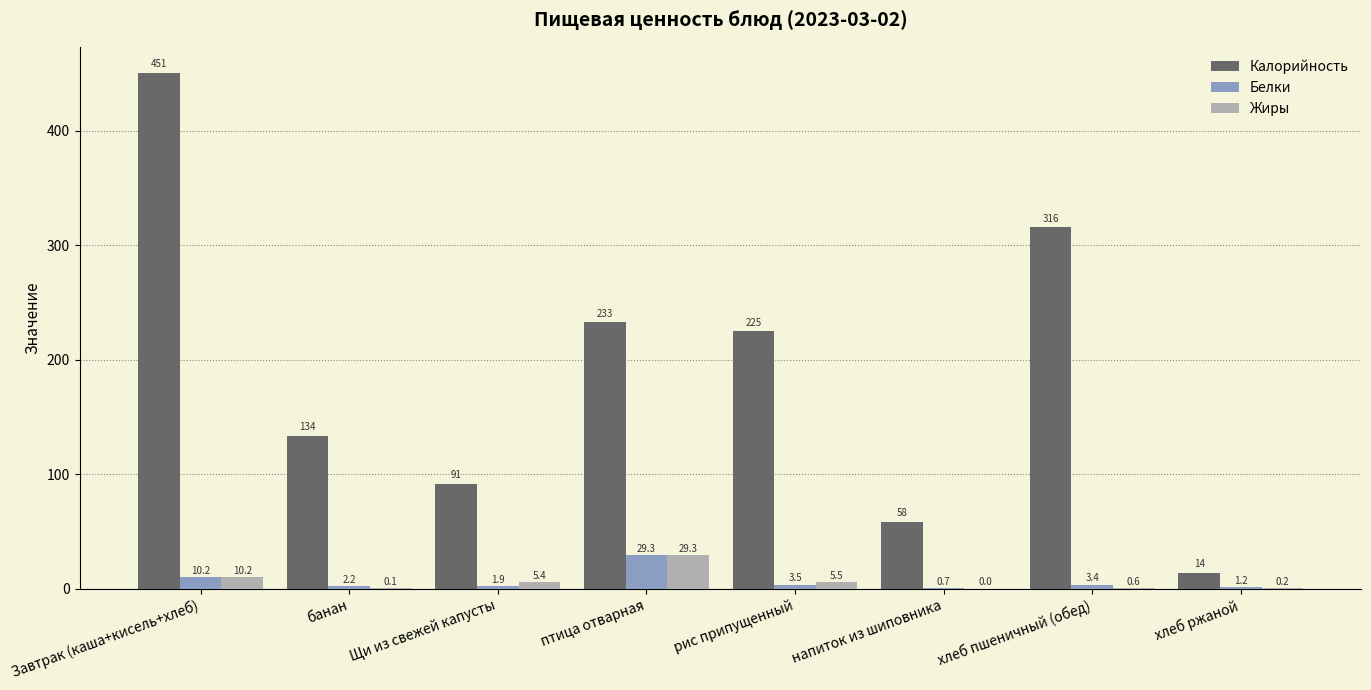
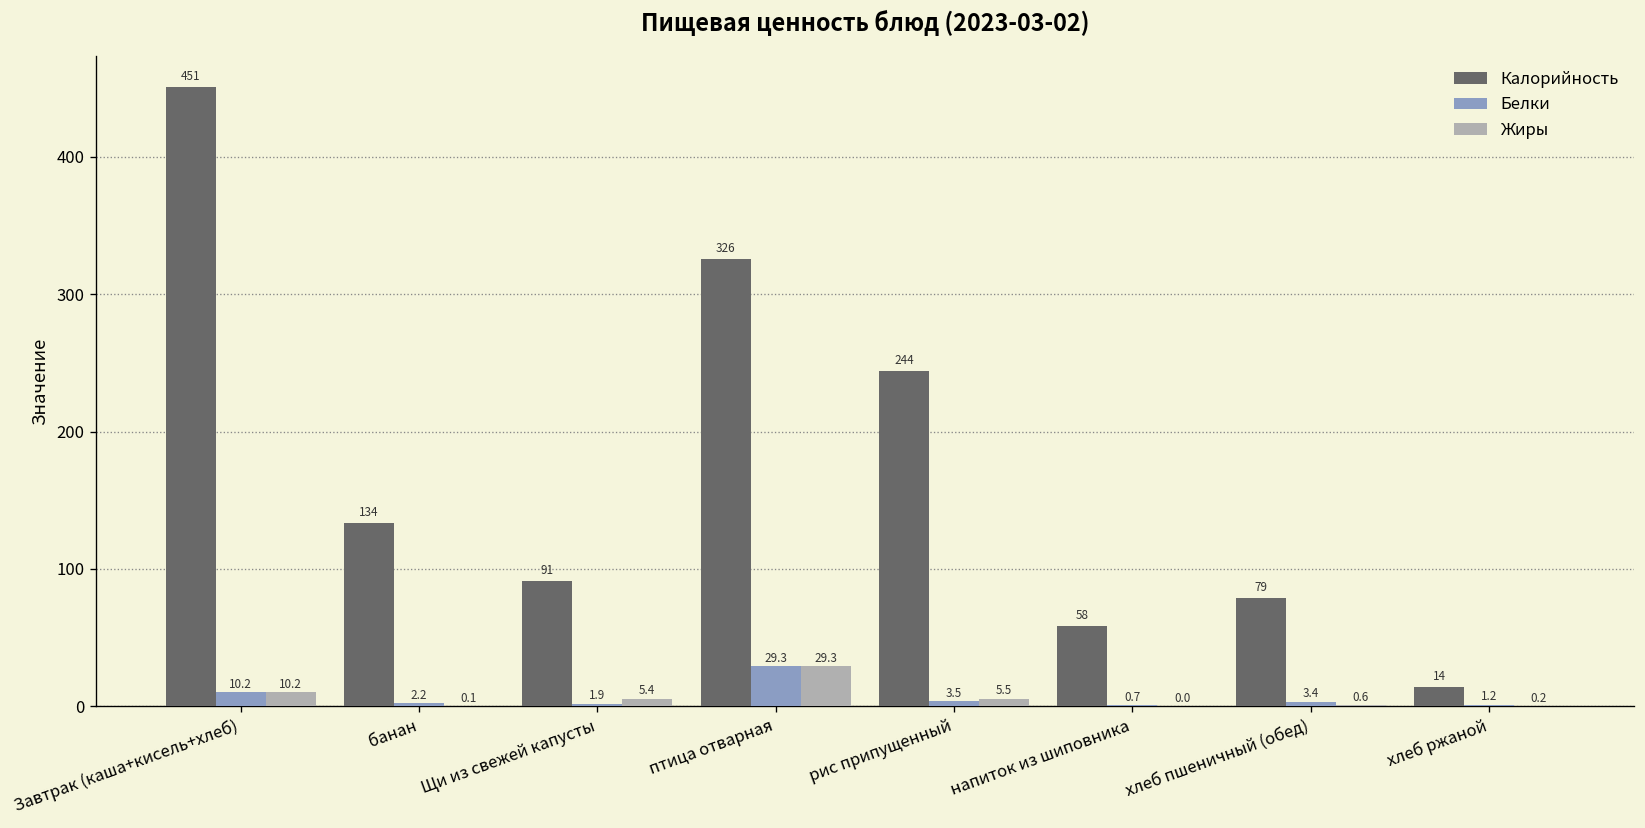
  {
    "Калорийность": {
      "Завтрак (каша+кисель+хлеб)": 451,
      "банан": 134,
      "Щи из свежей капусты": 91,
-     "птица отварная": 233,
-     "рис припущенный": 225,
+     "птица отварная": 326,
+     "рис припущенный": 244,
      "напиток из шиповника": 58,
-     "хлеб пшеничный (обед)": 316,
+     "хлеб пшеничный (обед)": 79,
      "хлеб ржаной": 14
    }
  }
